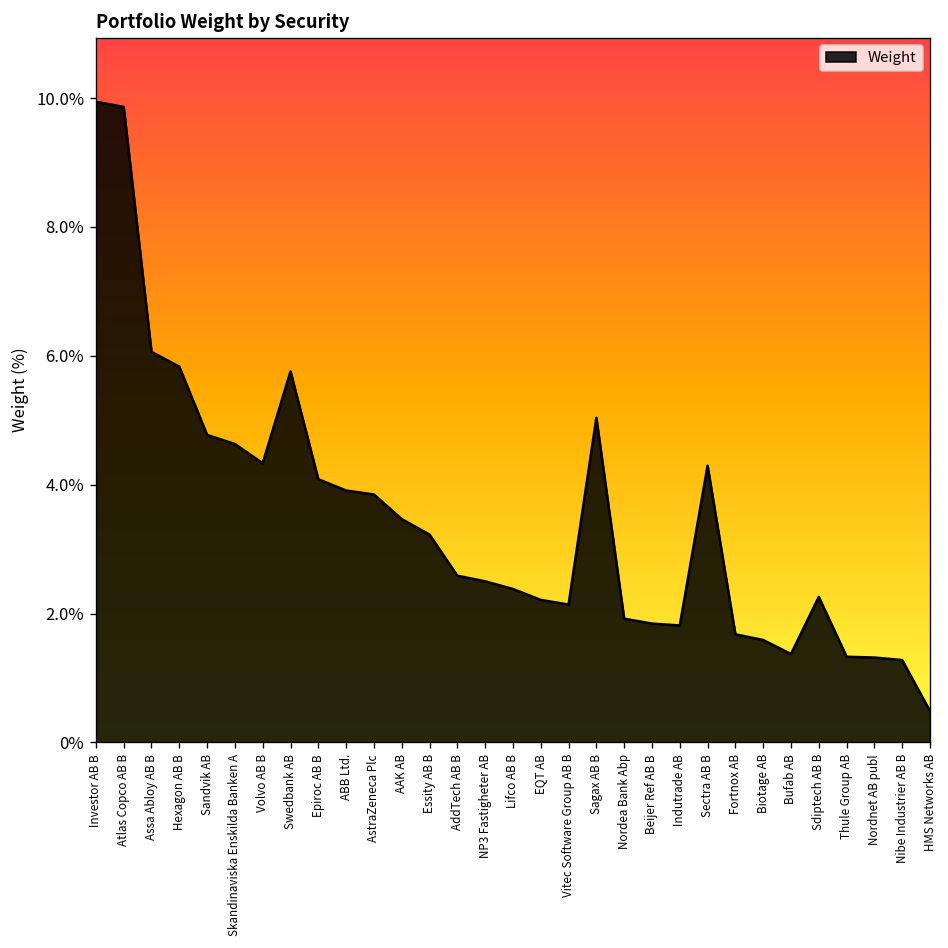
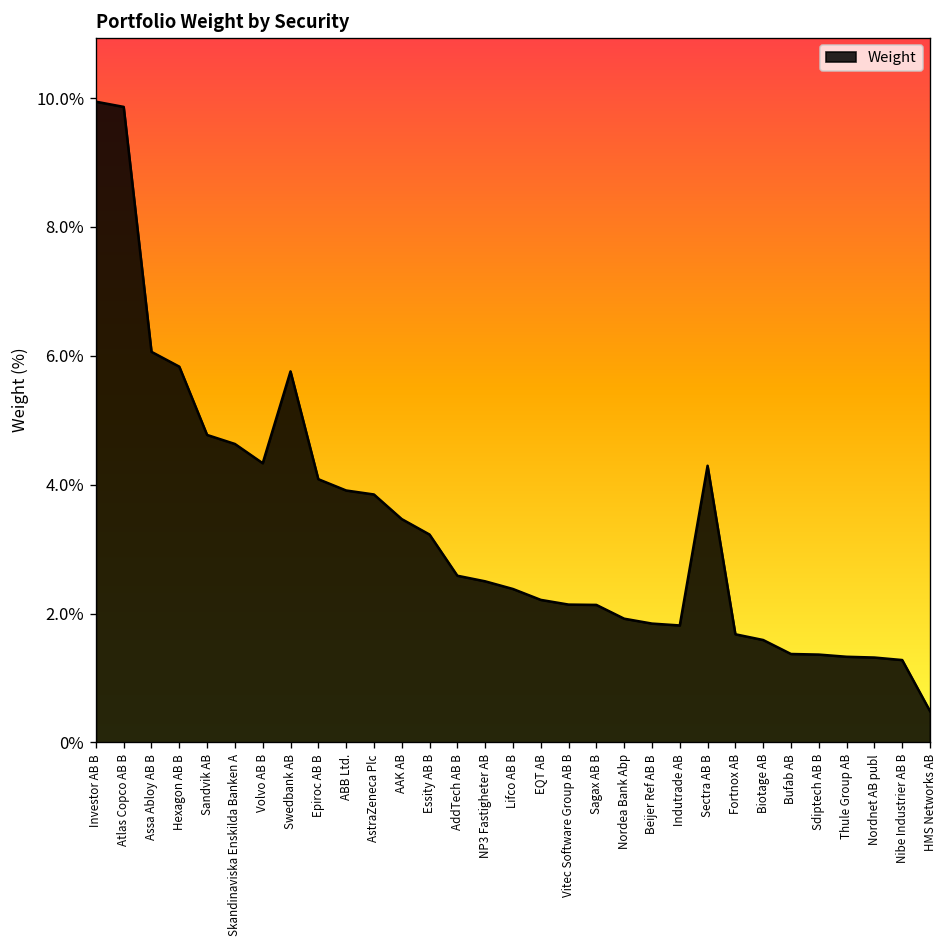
  {
    "Investor AB B": "9.9%",
    "Atlas Copco AB B": "9.9%",
    "Assa Abloy AB B": "6.1%",
    "Hexagon AB B": "5.8%",
    "Sandvik AB": "4.8%",
    "Skandinaviska Enskilda Banken A": "4.6%",
    "Volvo AB B": "4.3%",
    "Swedbank AB": "5.8%",
    "Epiroc AB B": "4.1%",
    "ABB Ltd.": "3.9%",
    "AstraZeneca Plc": "3.8%",
    "AAK AB": "3.5%",
    "Essity AB B": "3.2%",
    "AddTech AB B": "2.6%",
    "NP3 Fastigheter AB": "2.5%",
    "Lifco AB B": "2.4%",
    "EQT AB": "2.2%",
    "Vitec Software Group AB B": "2.1%",
-   "Sagax AB B": "5.0%",
+   "Sagax AB B": "2.1%",
    "Nordea Bank Abp": "1.9%",
    "Beijer Ref AB B": "1.8%",
    "Indutrade AB": "1.8%",
    "Sectra AB B": "4.3%",
    "Fortnox AB": "1.7%",
    "Biotage AB": "1.6%",
    "Bufab AB": "1.4%",
-   "Sdiptech AB B": "2.3%",
+   "Sdiptech AB B": "1.4%",
    "Thule Group AB": "1.3%",
    "Nordnet AB publ": "1.3%",
    "Nibe Industrier AB B": "1.3%",
    "HMS Networks AB": "0.5%"
  }
